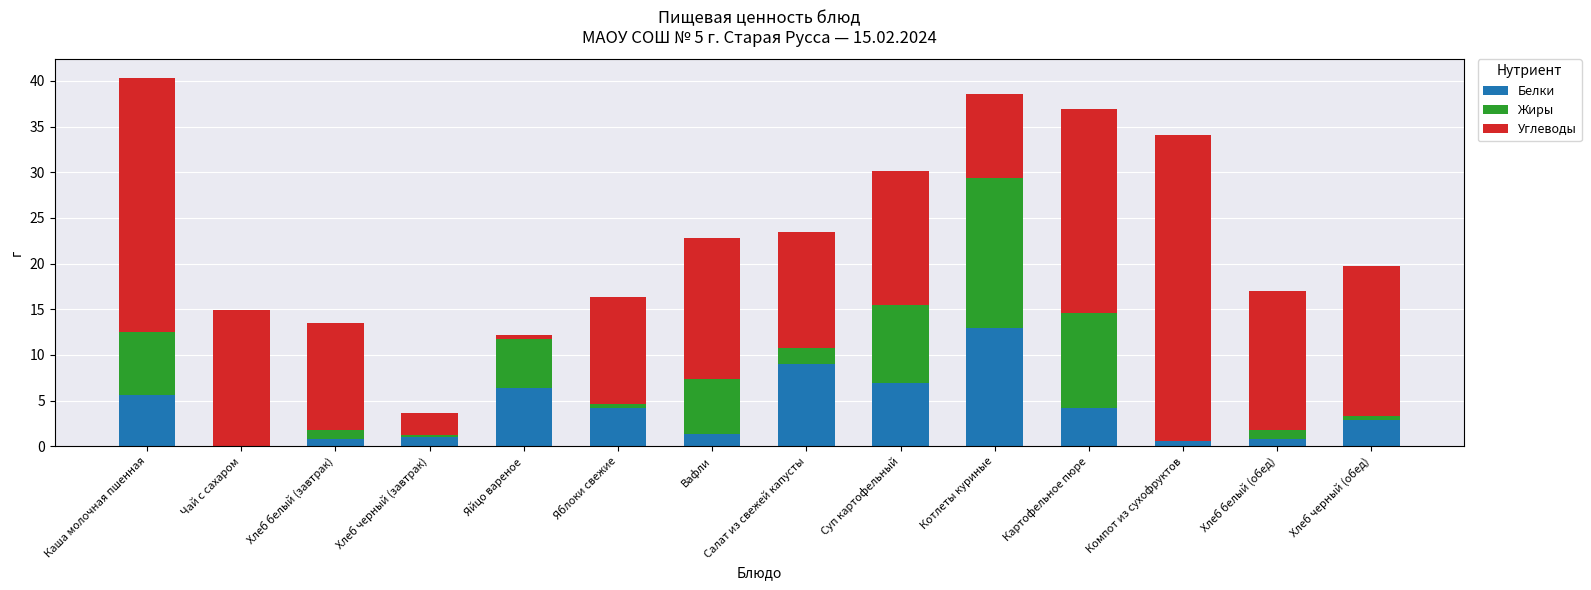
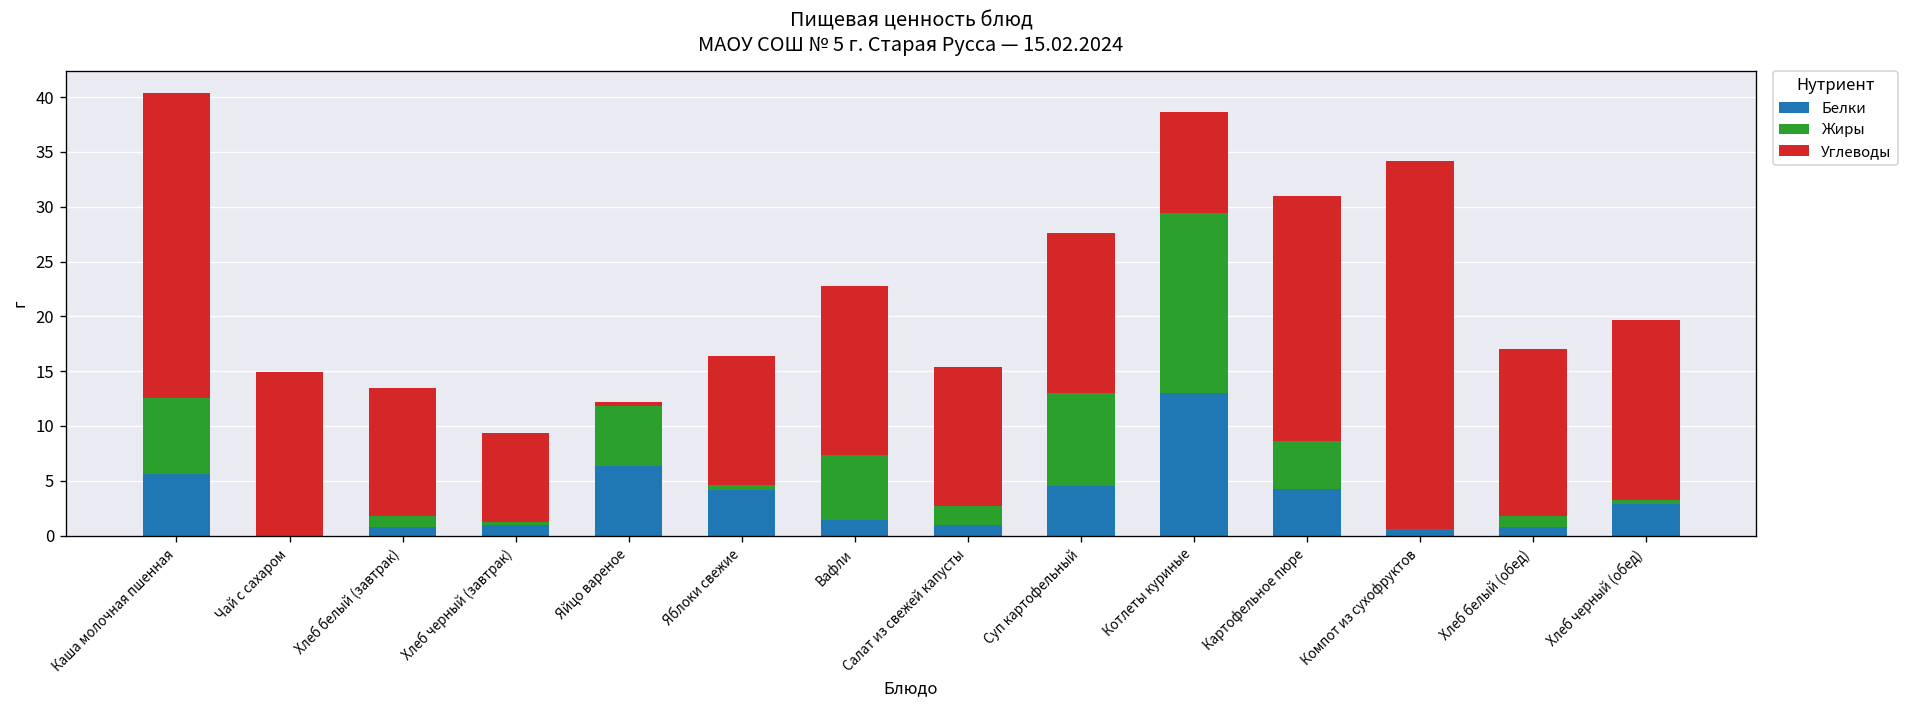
  {
    "Белки": {
      "Каша молочная пшенная": 6,
      "Чай с сахаром": 0,
      "Хлеб белый (завтрак)": 1,
      "Хлеб черный (завтрак)": 1,
      "Яйцо вареное": 6,
      "Яблоки свежие": 4,
      "Вафли": 1,
-     "Салат из свежей капусты": 9,
-     "Суп картофельный": 7,
+     "Салат из свежей капусты": 1,
+     "Суп картофельный": 5,
      "Котлеты куриные": 13,
      "Картофельное пюре": 4,
      "Компот из сухофруктов": 1,
      "Хлеб белый (обед)": 1,
      "Хлеб черный (обед)": 3
    },
    "Жиры": {
      "Каша молочная пшенная": 7,
      "Чай с сахаром": 0,
      "Хлеб белый (завтрак)": 1,
      "Яйцо вареное": 5,
      "Яблоки свежие": 0,
      "Вафли": 6,
      "Салат из свежей капусты": 2,
      "Суп картофельный": 9,
      "Котлеты куриные": 16,
-     "Картофельное пюре": 10,
+     "Картофельное пюре": 4,
      "Компот из сухофруктов": 0,
      "Хлеб белый (обед)": 1,
      "Хлеб черный (обед)": 0
    },
    "Углеводы": {
      "Каша молочная пшенная": 28,
      "Чай с сахаром": 15,
      "Хлеб белый (завтрак)": 12,
-     "Хлеб черный (завтрак)": 2,
+     "Хлеб черный (завтрак)": 8,
      "Яйцо вареное": 0,
      "Яблоки свежие": 12,
      "Вафли": 15,
      "Салат из свежей капусты": 13,
      "Суп картофельный": 15,
      "Котлеты куриные": 9,
      "Картофельное пюре": 22,
      "Компот из сухофруктов": 34,
      "Хлеб белый (обед)": 15,
      "Хлеб черный (обед)": 16
    }
  }
